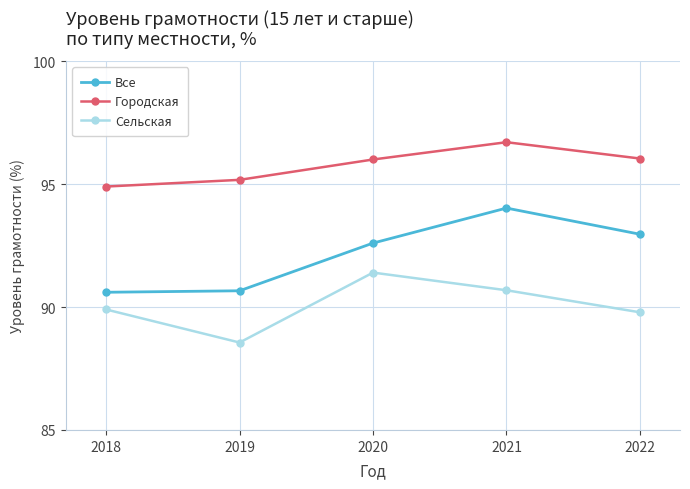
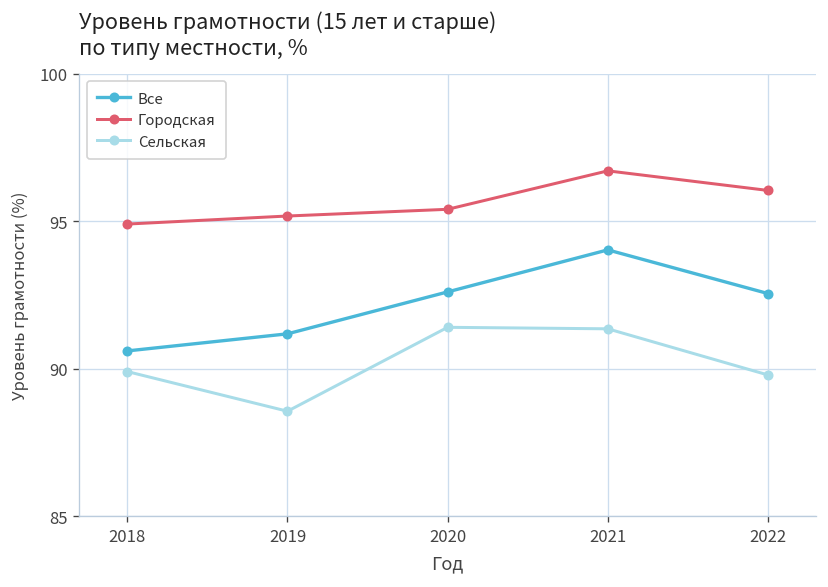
  {
    "Все": {
      "2018": 90.6,
-     "2019": 90.7,
+     "2019": 91.2,
      "2020": 92.6,
      "2021": 94.0,
-     "2022": 93.0
+     "2022": 92.5
    },
    "Городская": {
      "2018": 94.9,
      "2019": 95.2,
-     "2020": 96.0,
+     "2020": 95.4,
      "2021": 96.7,
      "2022": 96.0
    },
    "Сельская": {
      "2018": 89.9,
      "2019": 88.6,
      "2020": 91.4,
-     "2021": 90.7,
+     "2021": 91.3,
      "2022": 89.8
    }
  }
